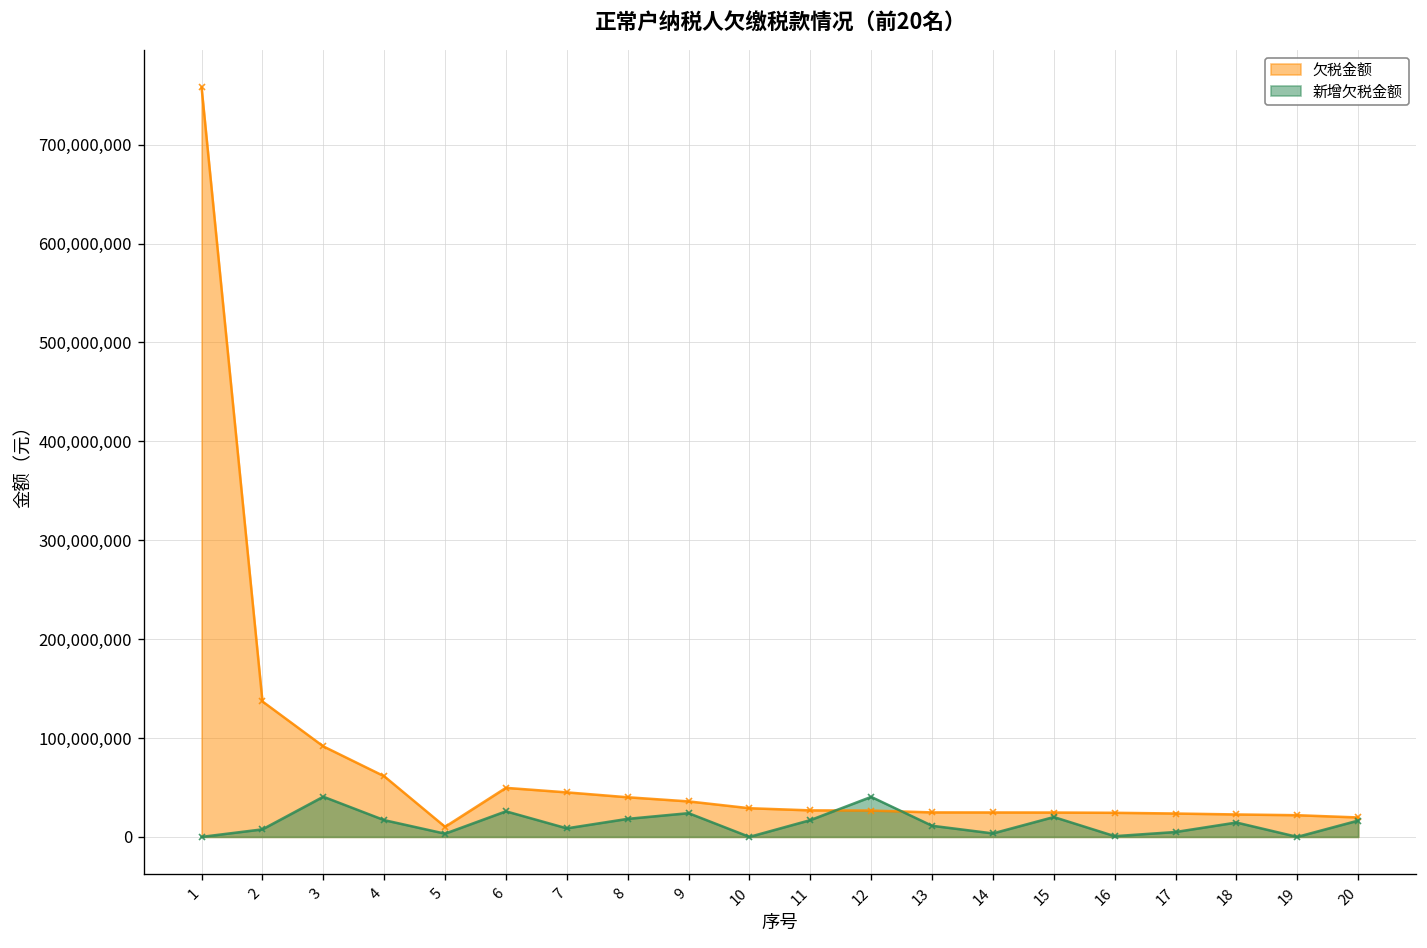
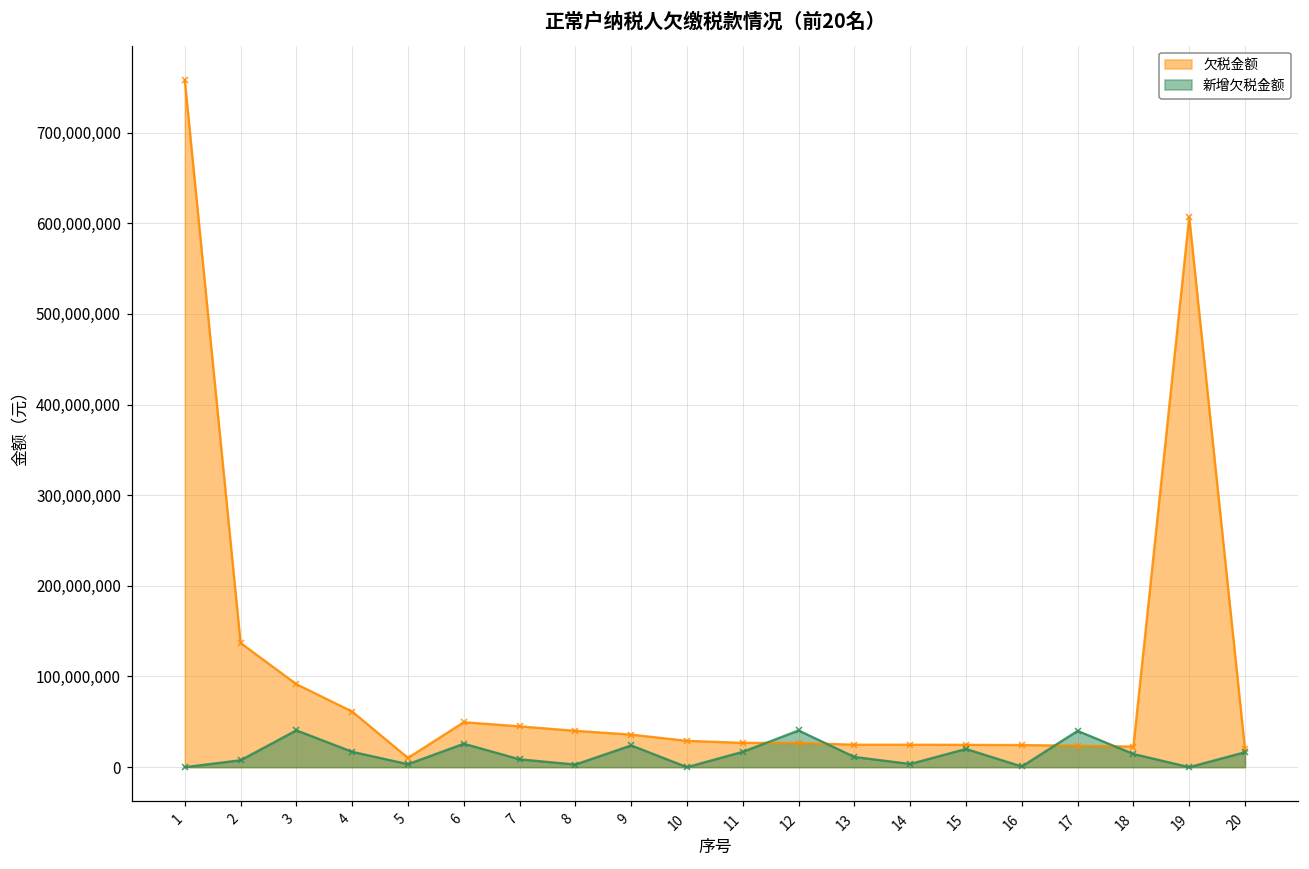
  {
    "欠税金额": {
      "1": "760,000,000",
      "2": "140,000,000",
      "3": "90,000,000",
      "4": "60,000,000",
      "5": "10,000,000",
      "6": "50,000,000",
      "7": "50,000,000",
      "8": "40,000,000",
      "9": "40,000,000",
      "10": "30,000,000",
      "11": "30,000,000",
      "12": "30,000,000",
      "13": "20,000,000",
      "14": "20,000,000",
      "15": "20,000,000",
      "16": "20,000,000",
      "17": "20,000,000",
      "18": "20,000,000",
-     "19": "20,000,000",
+     "19": "610,000,000",
      "20": "20,000,000"
    },
    "新增欠税金额": {
      "1": "0",
      "2": "10,000,000",
      "3": "40,000,000",
      "4": "20,000,000",
      "5": "0",
      "6": "30,000,000",
      "7": "10,000,000",
-     "8": "20,000,000",
+     "8": "0",
      "9": "20,000,000",
      "10": "0",
      "11": "20,000,000",
      "12": "40,000,000",
      "13": "10,000,000",
      "14": "0",
      "15": "20,000,000",
      "16": "0",
-     "17": "0",
+     "17": "40,000,000",
      "18": "10,000,000",
      "19": "0",
      "20": "20,000,000"
    }
  }
